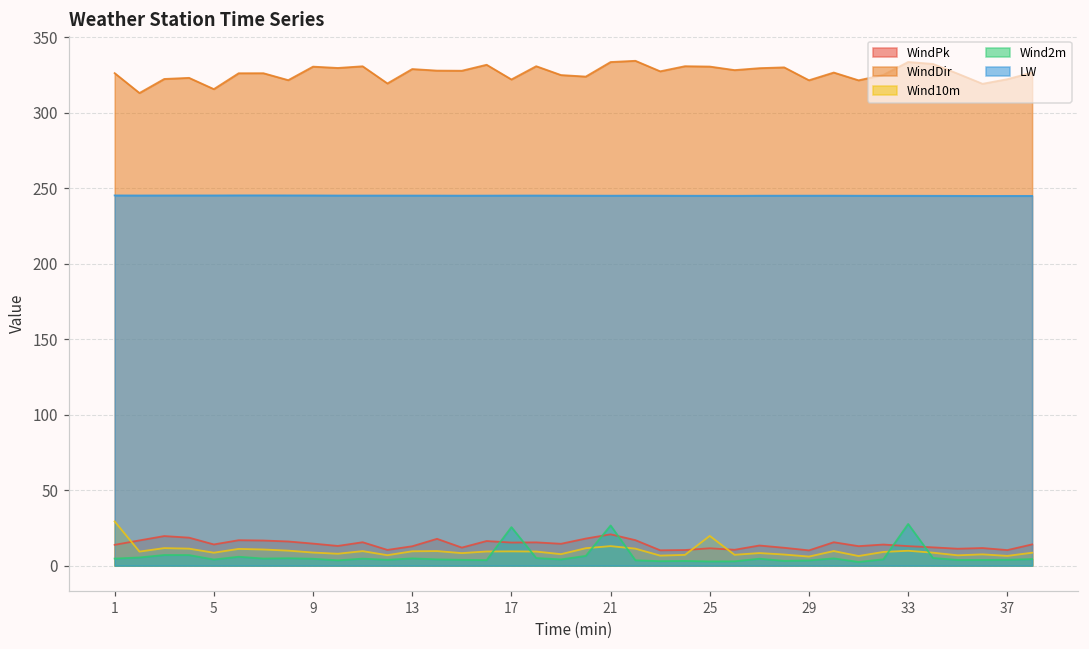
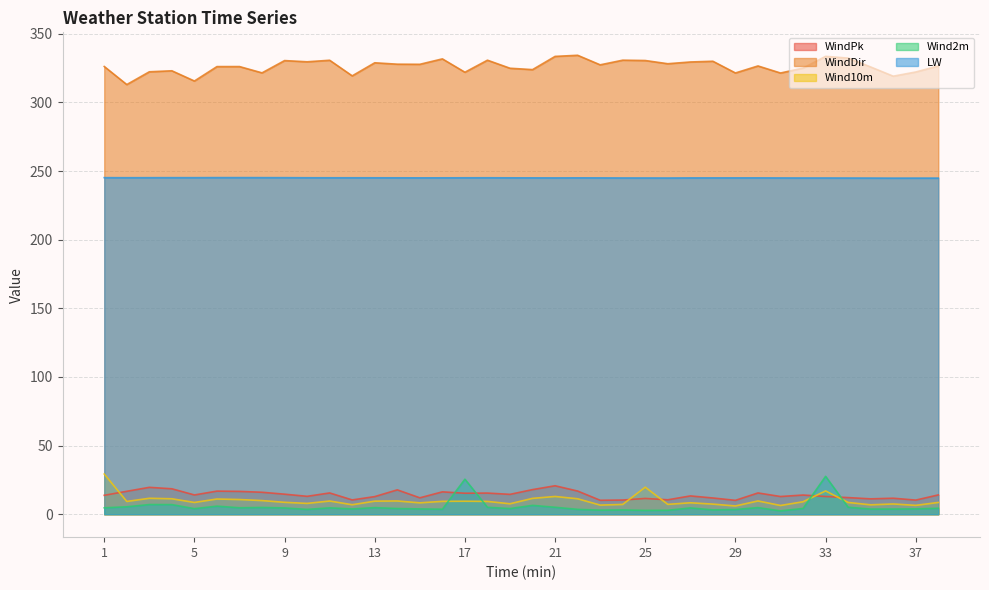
  {
    "Wind10m": {
      "1": 29,
      "5": 9,
      "9": 9,
      "13": 10,
      "17": 9,
      "21": 13,
      "25": 20,
      "29": 6,
-     "33": 10,
+     "33": 17,
      "37": 6
    },
    "Wind2m": {
      "1": 5,
      "5": 4,
      "9": 5,
      "13": 5,
      "17": 26,
-     "21": 27,
+     "21": 5,
      "25": 3,
      "29": 3,
      "33": 28,
      "37": 4
    },
    "LW": {
      "1": 245,
      "5": 245,
      "9": 245,
      "13": 245,
      "17": 245,
      "21": 245,
      "25": 245,
      "29": 245,
      "33": 245,
      "37": 245
    }
  }
